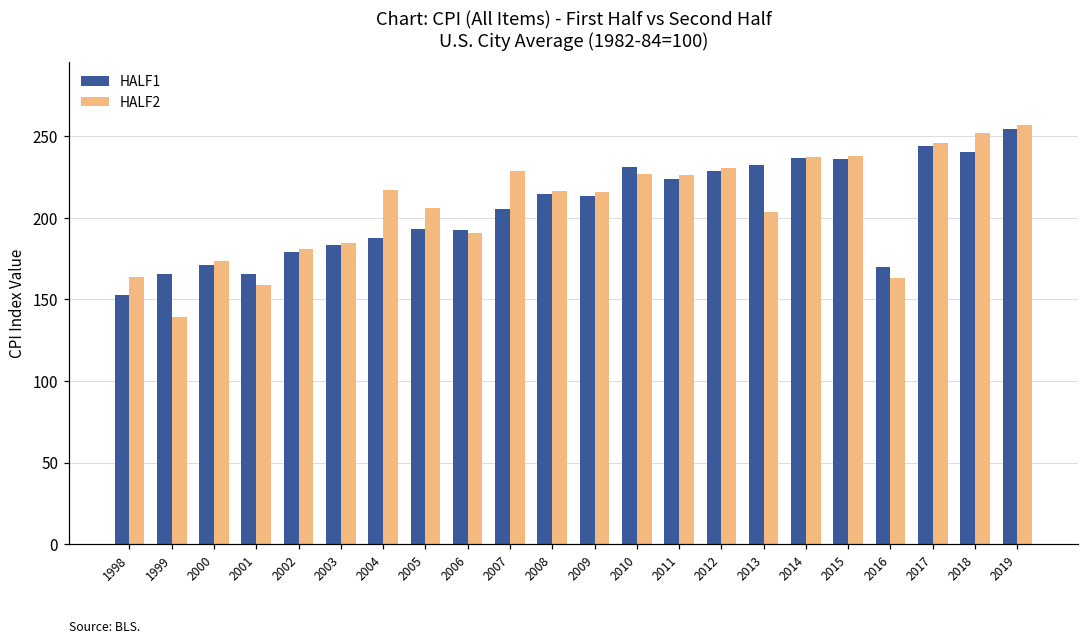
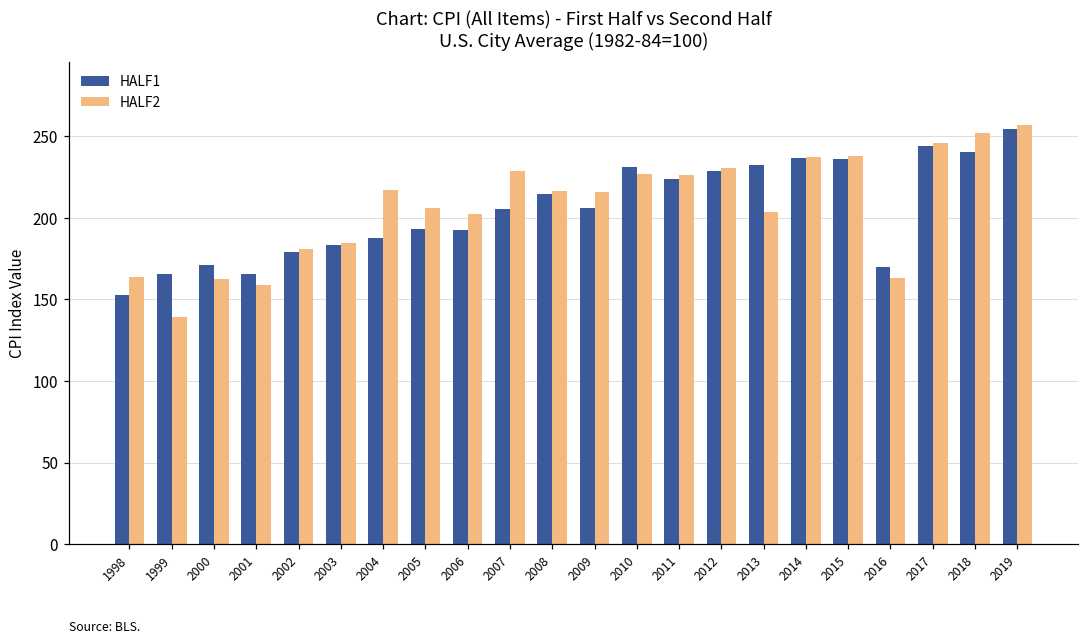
  {
    "HALF1": {
      "1998": 153,
      "1999": 165,
      "2000": 171,
      "2001": 165,
      "2002": 179,
      "2003": 183,
      "2004": 188,
      "2005": 193,
      "2006": 193,
      "2007": 206,
      "2008": 214,
-     "2009": 213,
+     "2009": 206,
      "2010": 231,
      "2011": 224,
      "2012": 229,
      "2013": 232,
      "2014": 236,
      "2015": 236,
      "2016": 170,
      "2017": 244,
      "2018": 240,
      "2019": 254
    },
    "HALF2": {
      "1998": 164,
      "1999": 139,
-     "2000": 174,
+     "2000": 163,
      "2001": 159,
      "2002": 181,
      "2003": 185,
      "2004": 217,
      "2005": 206,
-     "2006": 191,
+     "2006": 203,
      "2007": 229,
      "2008": 216,
      "2009": 216,
      "2010": 227,
      "2011": 226,
      "2012": 230,
      "2013": 204,
      "2014": 237,
      "2015": 238,
      "2016": 163,
      "2017": 246,
      "2018": 252,
      "2019": 257
    }
  }
